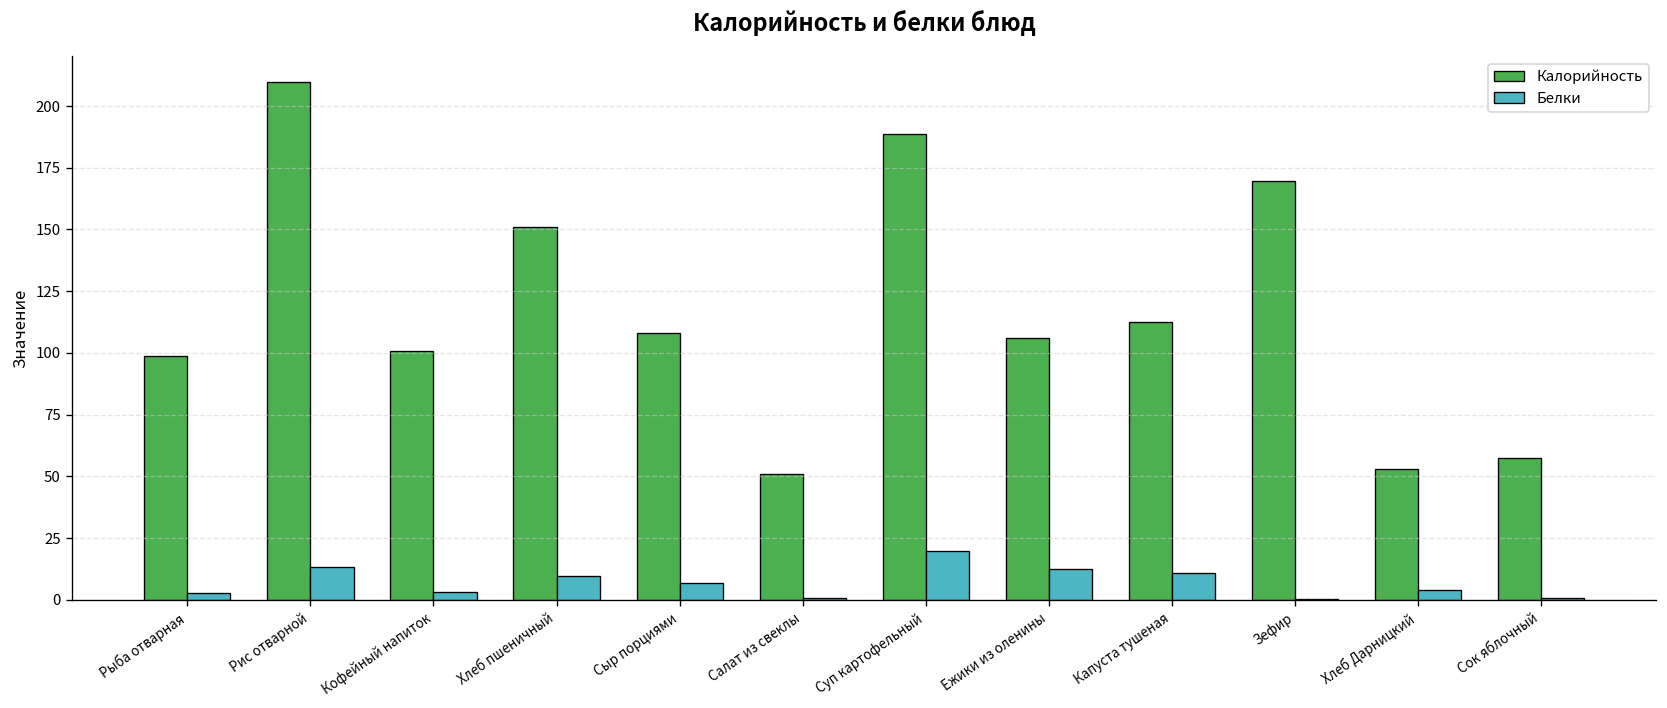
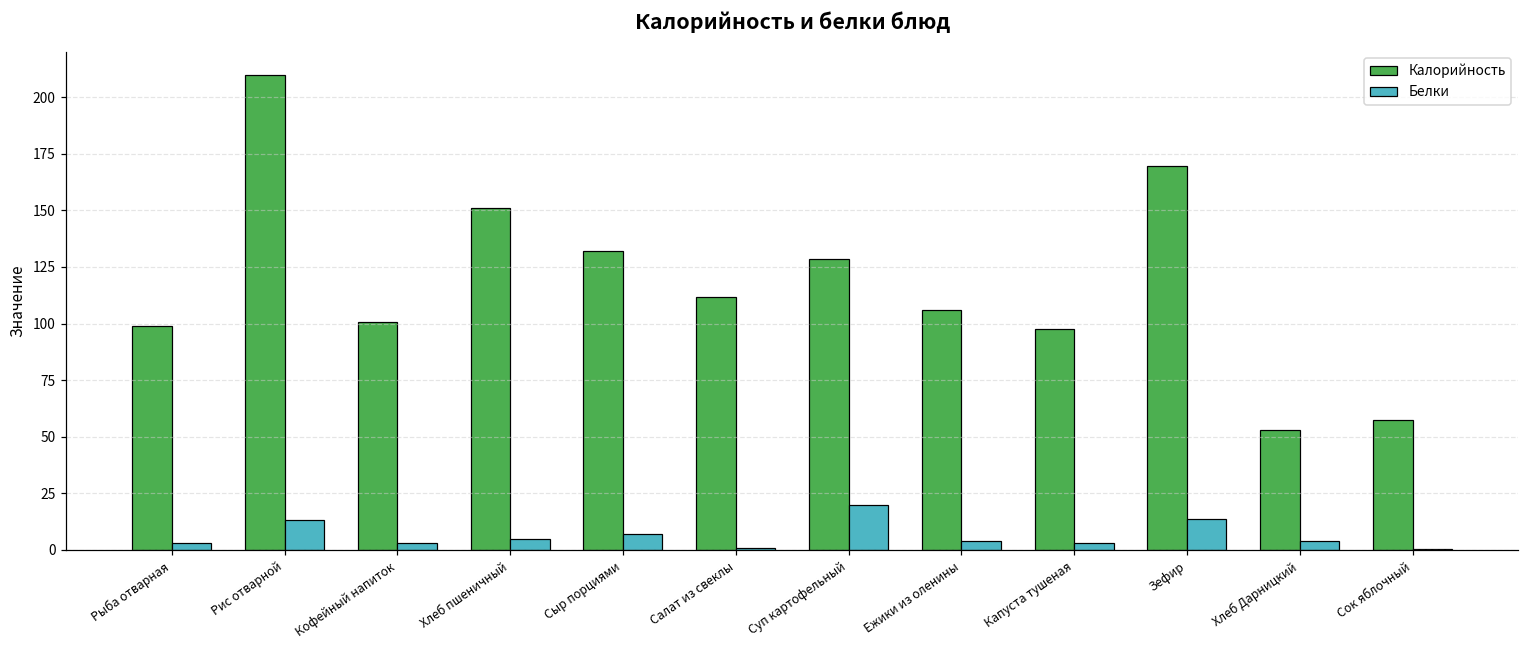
  {
    "Калорийность": {
      "Рыба отварная": 99,
      "Рис отварной": 210,
      "Кофейный напиток": 101,
      "Хлеб пшеничный": 151,
-     "Сыр порциями": 108,
-     "Салат из свеклы": 51,
-     "Суп картофельный": 189,
+     "Сыр порциями": 132,
+     "Салат из свеклы": 112,
+     "Суп картофельный": 129,
      "Ежики из оленины": 106,
-     "Капуста тушеная": 113,
+     "Капуста тушеная": 98,
      "Зефир": 170,
      "Хлеб Дарницкий": 53,
      "Сок яблочный": 58
    },
    "Белки": {
      "Рыба отварная": 3,
      "Рис отварной": 13,
      "Кофейный напиток": 3,
-     "Хлеб пшеничный": 10,
+     "Хлеб пшеничный": 5,
      "Сыр порциями": 7,
      "Суп картофельный": 20,
-     "Ежики из оленины": 12,
-     "Капуста тушеная": 11,
-     "Зефир": 0,
+     "Ежики из оленины": 4,
+     "Капуста тушеная": 3,
+     "Зефир": 14,
      "Хлеб Дарницкий": 4
    }
  }
